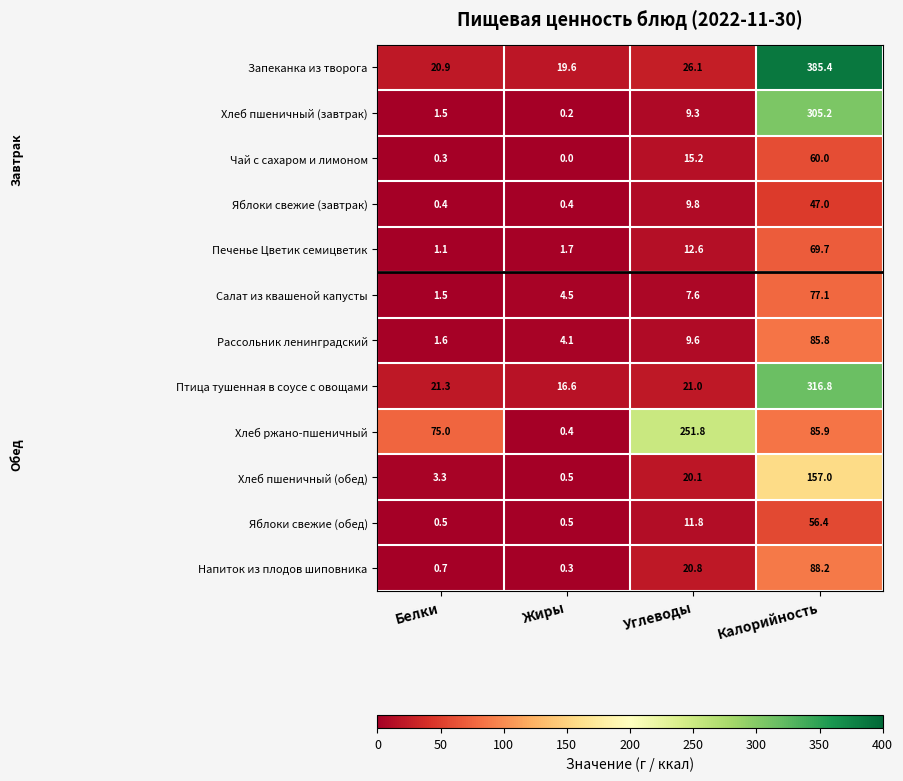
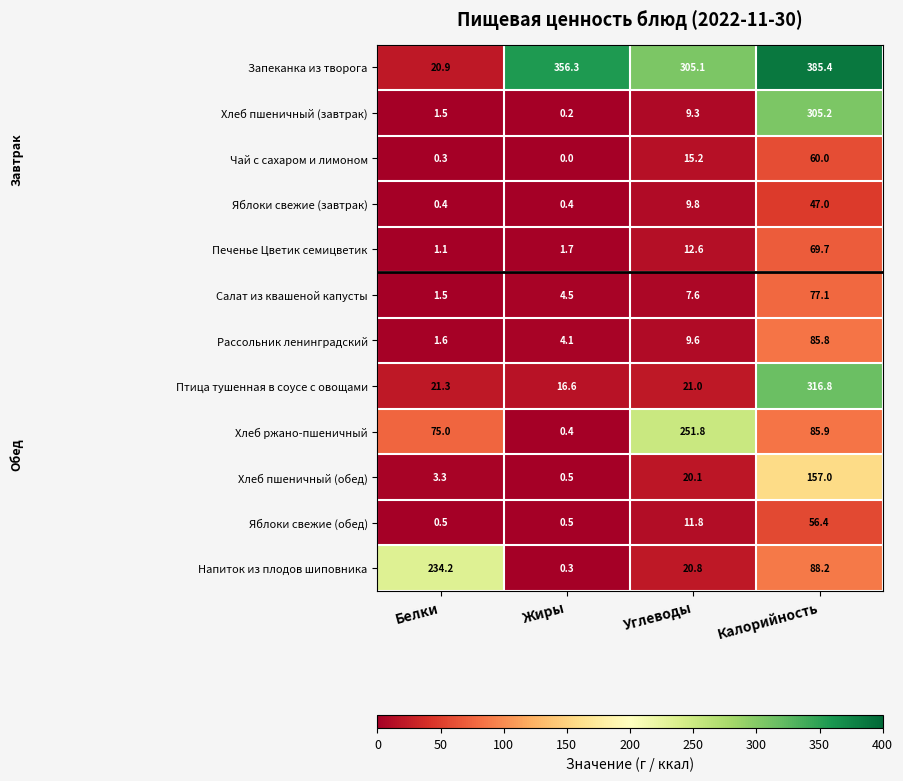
  {
    "Запеканка из творога": {
      "Белки": 20.9,
-     "Жиры": 19.6,
-     "Углеводы": 26.1,
+     "Жиры": 356.3,
+     "Углеводы": 305.1,
      "Калорийность": 385.4
    },
    "Хлеб пшеничный (завтрак)": {
      "Белки": 1.5,
      "Жиры": 0.2,
      "Углеводы": 9.3,
      "Калорийность": 305.2
    },
    "Чай с сахаром и лимоном": {
      "Белки": 0.3,
      "Жиры": 0.0,
      "Углеводы": 15.2,
      "Калорийность": 60.0
    },
    "Яблоки свежие (завтрак)": {
      "Белки": 0.4,
      "Жиры": 0.4,
      "Углеводы": 9.8,
      "Калорийность": 47.0
    },
    "Печенье Цветик семицветик": {
      "Белки": 1.1,
      "Жиры": 1.7,
      "Углеводы": 12.6,
      "Калорийность": 69.7
    },
    "Салат из квашеной капусты": {
      "Белки": 1.5,
      "Жиры": 4.5,
      "Углеводы": 7.6,
      "Калорийность": 77.1
    },
    "Рассольник ленинградский": {
      "Белки": 1.6,
      "Жиры": 4.1,
      "Углеводы": 9.6,
      "Калорийность": 85.8
    },
    "Птица тушенная в соусе с овощами": {
      "Белки": 21.3,
      "Жиры": 16.6,
      "Углеводы": 21.0,
      "Калорийность": 316.8
    },
    "Хлеб ржано-пшеничный": {
      "Белки": 75.0,
      "Жиры": 0.4,
      "Углеводы": 251.8,
      "Калорийность": 85.9
    },
    "Хлеб пшеничный (обед)": {
      "Белки": 3.3,
      "Жиры": 0.5,
      "Углеводы": 20.1,
      "Калорийность": 157.0
    },
    "Яблоки свежие (обед)": {
      "Белки": 0.5,
      "Жиры": 0.5,
      "Углеводы": 11.8,
      "Калорийность": 56.4
    },
    "Напиток из плодов шиповника": {
-     "Белки": 0.7,
+     "Белки": 234.2,
      "Жиры": 0.3,
      "Углеводы": 20.8,
      "Калорийность": 88.2
    }
  }
